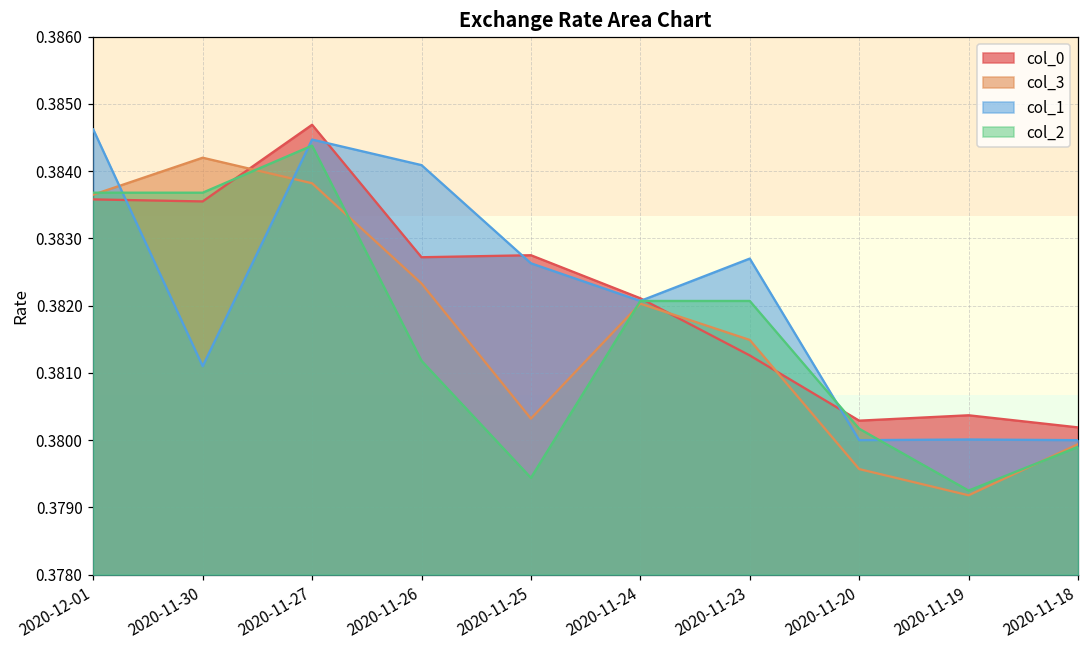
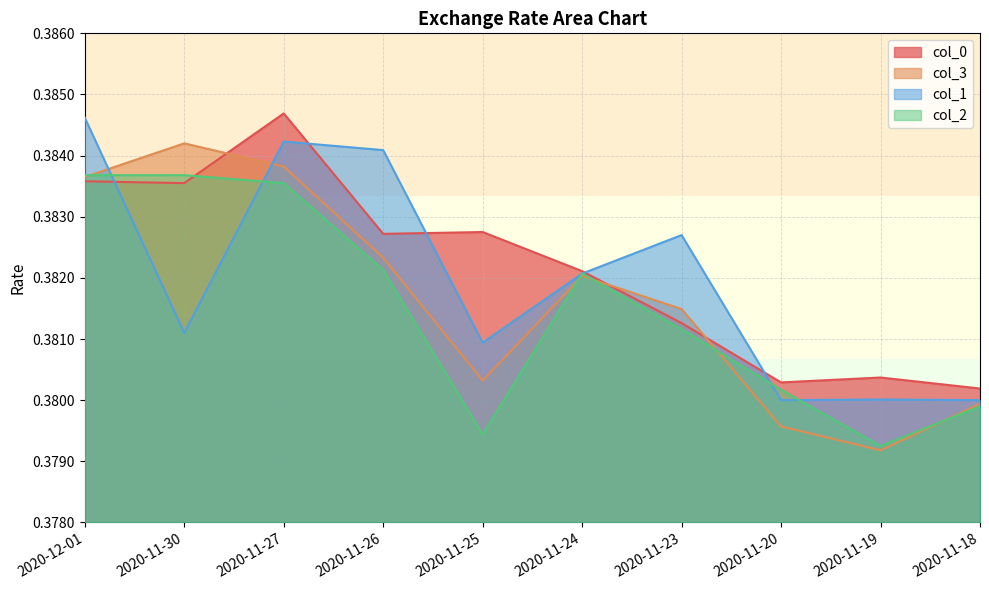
  {
    "col_1": {
      "2020-12-01": 0.3846,
      "2020-11-30": 0.3811,
-     "2020-11-27": 0.3845,
+     "2020-11-27": 0.3842,
      "2020-11-26": 0.3841,
-     "2020-11-25": 0.3826,
+     "2020-11-25": 0.3809,
      "2020-11-23": 0.3827,
      "2020-11-20": 0.3800,
      "2020-11-19": 0.3800,
      "2020-11-18": 0.3800
    },
    "col_2": {
      "2020-11-30": 0.3837,
-     "2020-11-27": 0.3844,
-     "2020-11-26": 0.3812,
+     "2020-11-27": 0.3836,
+     "2020-11-26": 0.3821,
      "2020-11-25": 0.3794,
-     "2020-11-23": 0.3821,
+     "2020-11-23": 0.3812,
      "2020-11-20": 0.3802,
      "2020-11-19": 0.3793
    }
  }
